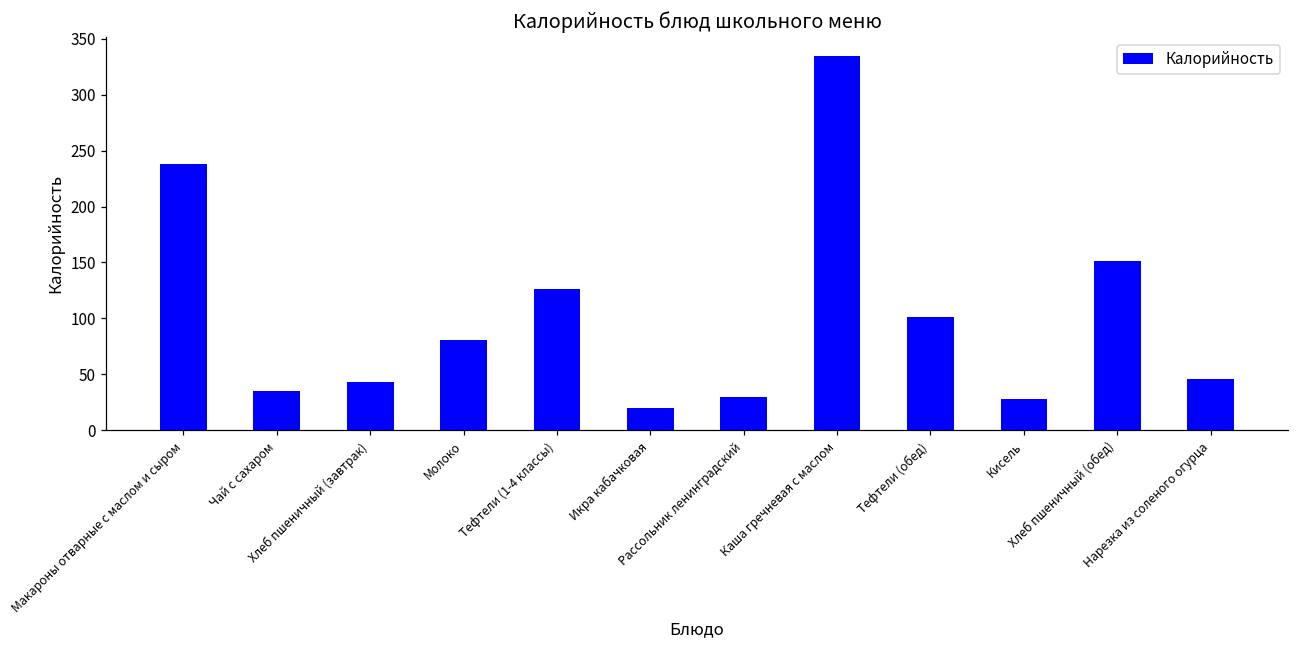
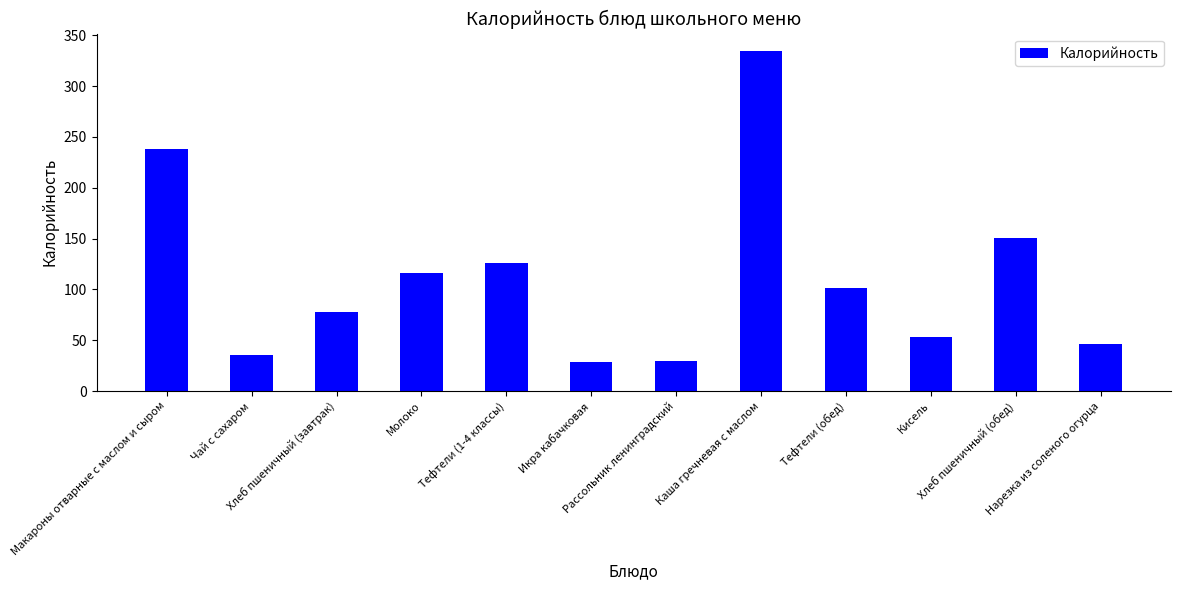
  {
    "Макароны отварные с маслом и сыром": 238,
    "Чай с сахаром": 35,
-   "Хлеб пшеничный (завтрак)": 43,
-   "Молоко": 81,
+   "Хлеб пшеничный (завтрак)": 78,
+   "Молоко": 116,
    "Тефтели (1-4 классы)": 126,
-   "Икра кабачковая": 20,
+   "Икра кабачковая": 29,
    "Рассольник ленинградский": 30,
    "Каша гречневая с маслом": 335,
    "Тефтели (обед)": 101,
-   "Кисель": 28,
+   "Кисель": 53,
    "Хлеб пшеничный (обед)": 151,
    "Нарезка из соленого огурца": 46
  }
